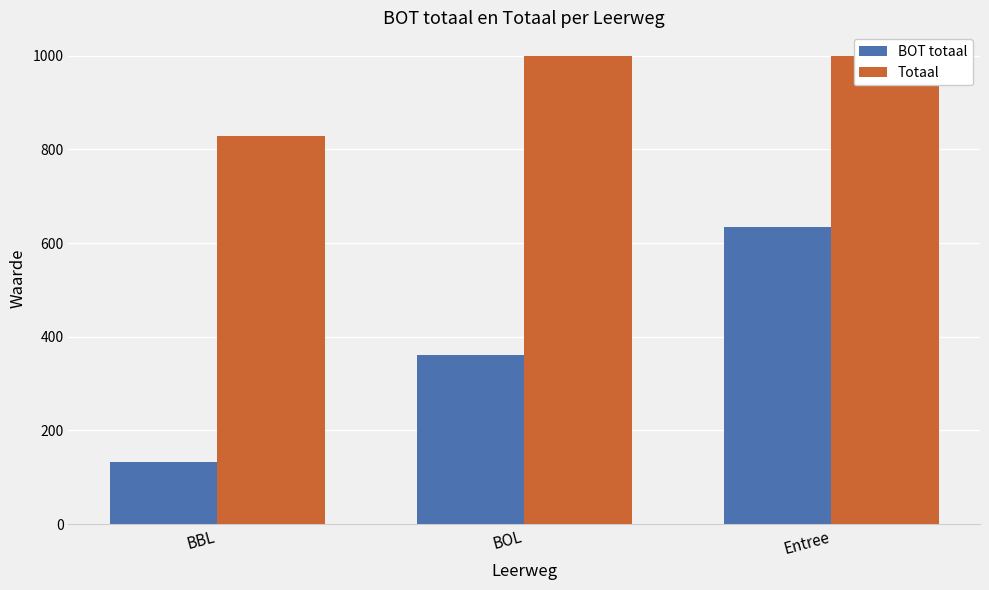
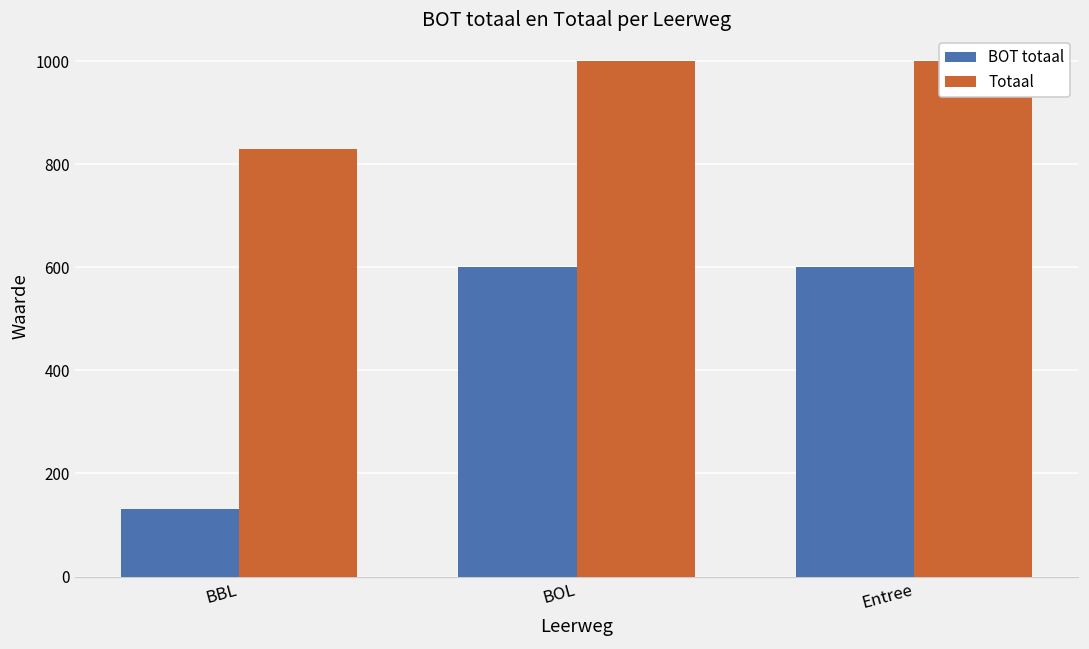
  {
    "BOT totaal": {
      "BBL": 130,
-     "BOL": 360,
-     "Entree": 640
+     "BOL": 600,
+     "Entree": 600
    },
    "Totaal": {
      "BBL": 830,
      "BOL": 1000
    }
  }
